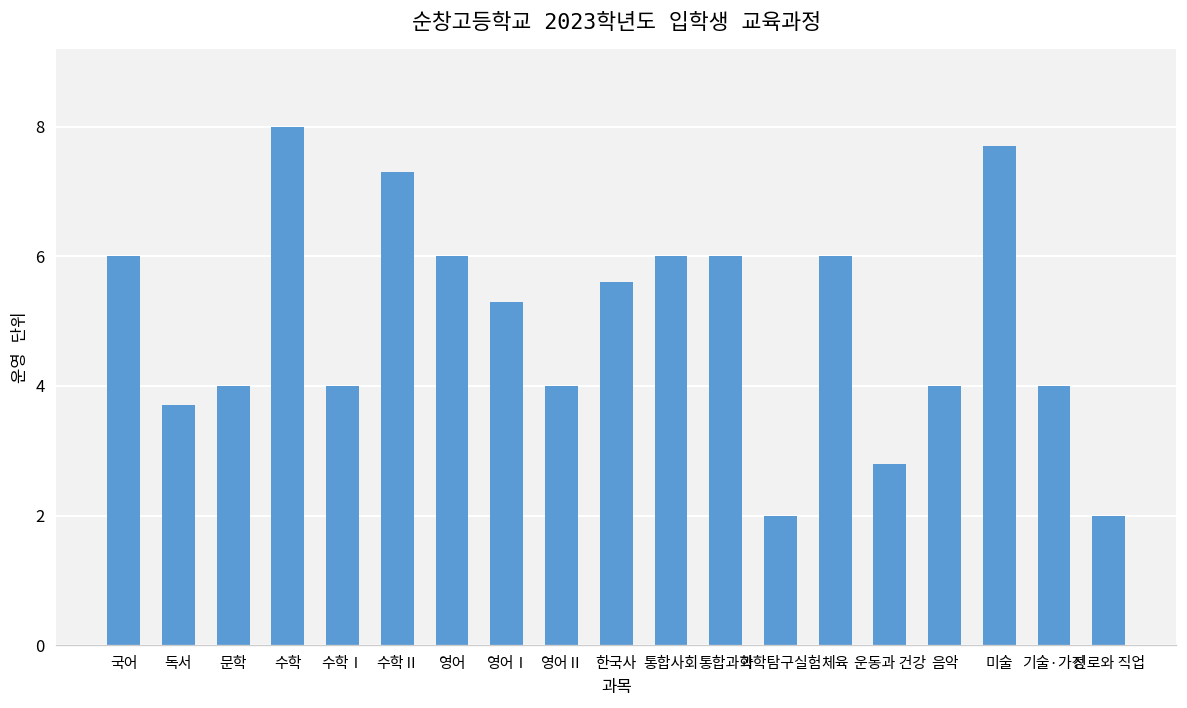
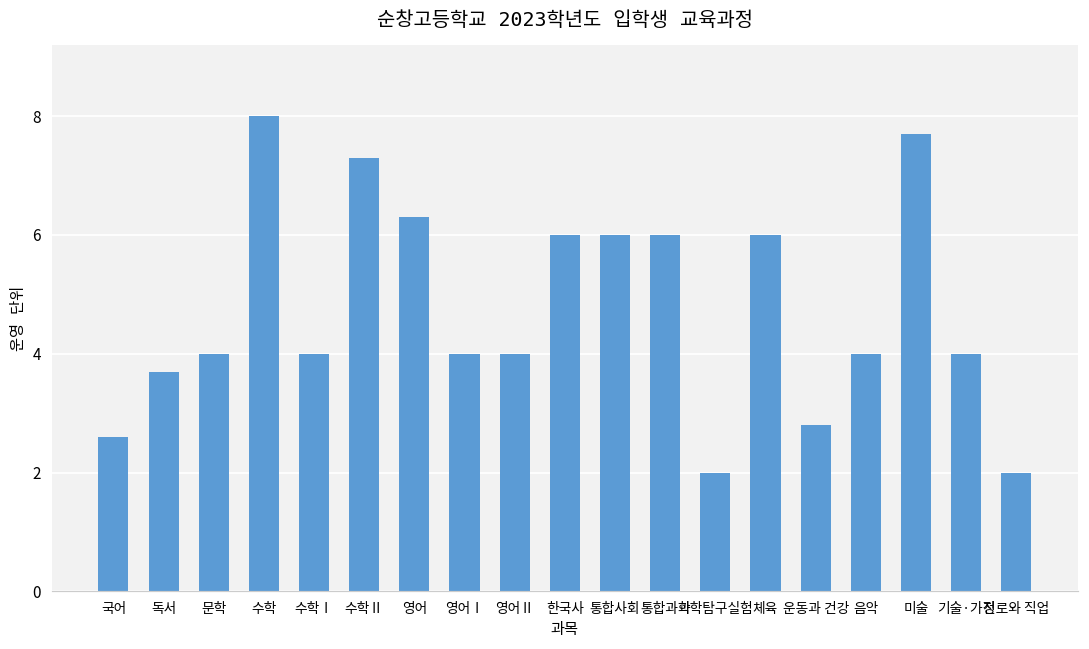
  {
-   "국어": 6.0,
+   "국어": 2.6,
    "독서": 3.7,
    "문학": 4.0,
    "수학": 8.0,
    "수학Ⅰ": 4.0,
    "수학Ⅱ": 7.3,
-   "영어": 6.0,
-   "영어Ⅰ": 5.3,
+   "영어": 6.3,
+   "영어Ⅰ": 4.0,
    "영어Ⅱ": 4.0,
-   "한국사": 5.6,
+   "한국사": 6.0,
    "통합사회": 6.0,
    "체육": 6.0,
    "운동과 건강": 2.8,
    "음악": 4.0,
    "미술": 7.7
  }
